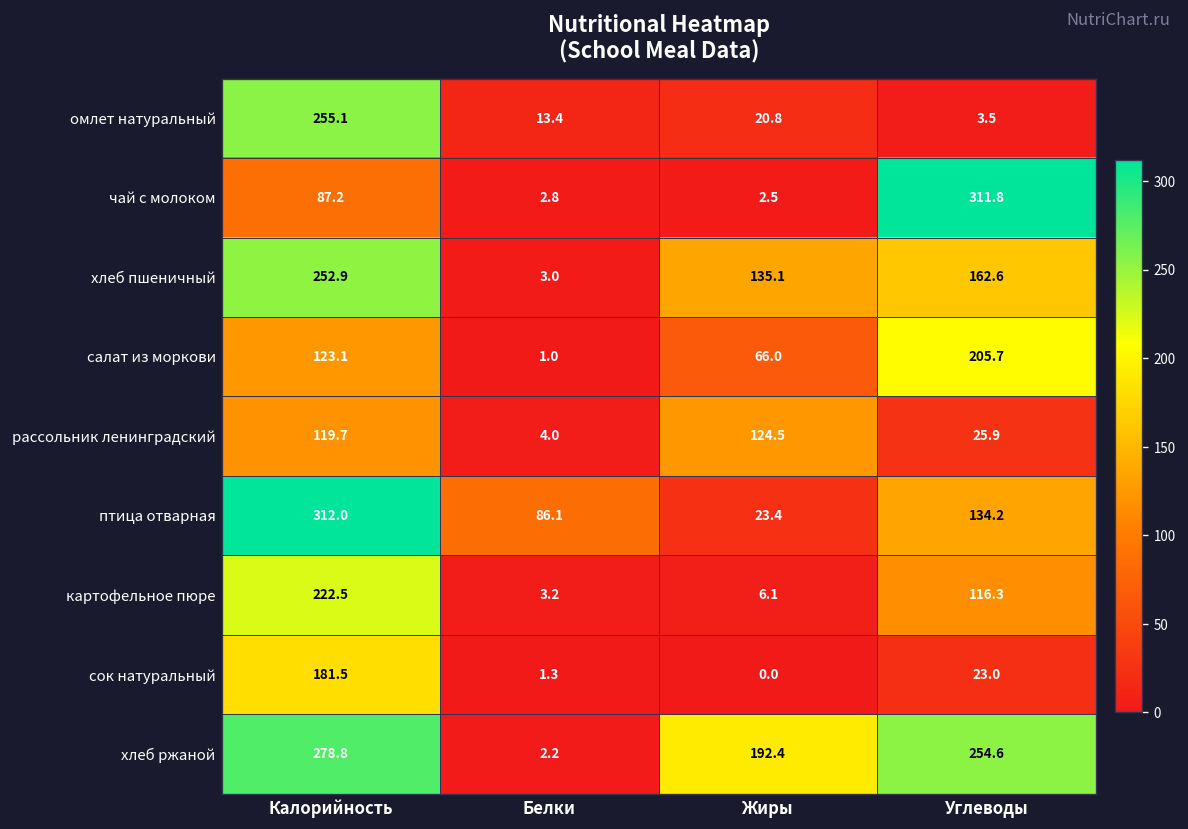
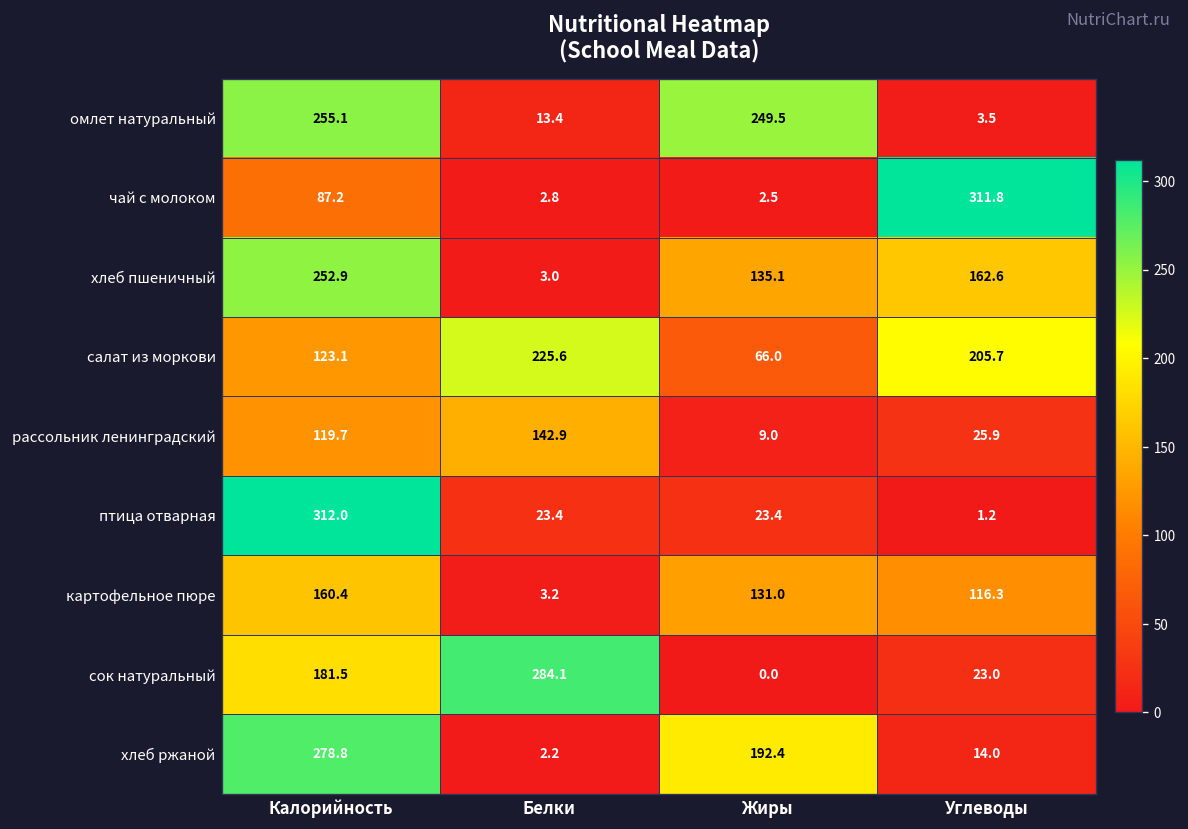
  {
    "омлет натуральный": {
      "Калорийность": 255.1,
      "Белки": 13.4,
-     "Жиры": 20.8,
+     "Жиры": 249.5,
      "Углеводы": 3.5
    },
    "чай с молоком": {
      "Калорийность": 87.2,
      "Белки": 2.8,
      "Жиры": 2.5,
      "Углеводы": 311.8
    },
    "хлеб пшеничный": {
      "Калорийность": 252.9,
      "Белки": 3.0,
      "Жиры": 135.1,
      "Углеводы": 162.6
    },
    "салат из моркови": {
      "Калорийность": 123.1,
-     "Белки": 1.0,
+     "Белки": 225.6,
      "Жиры": 66.0,
      "Углеводы": 205.7
    },
    "рассольник ленинградский": {
      "Калорийность": 119.7,
-     "Белки": 4.0,
-     "Жиры": 124.5,
+     "Белки": 142.9,
+     "Жиры": 9.0,
      "Углеводы": 25.9
    },
    "птица отварная": {
      "Калорийность": 312.0,
-     "Белки": 86.1,
+     "Белки": 23.4,
      "Жиры": 23.4,
-     "Углеводы": 134.2
+     "Углеводы": 1.2
    },
    "картофельное пюре": {
-     "Калорийность": 222.5,
+     "Калорийность": 160.4,
      "Белки": 3.2,
-     "Жиры": 6.1,
+     "Жиры": 131.0,
      "Углеводы": 116.3
    },
    "сок натуральный": {
      "Калорийность": 181.5,
-     "Белки": 1.3,
+     "Белки": 284.1,
      "Жиры": 0.0,
      "Углеводы": 23.0
    },
    "хлеб ржаной": {
      "Калорийность": 278.8,
      "Белки": 2.2,
      "Жиры": 192.4,
-     "Углеводы": 254.6
+     "Углеводы": 14.0
    }
  }
